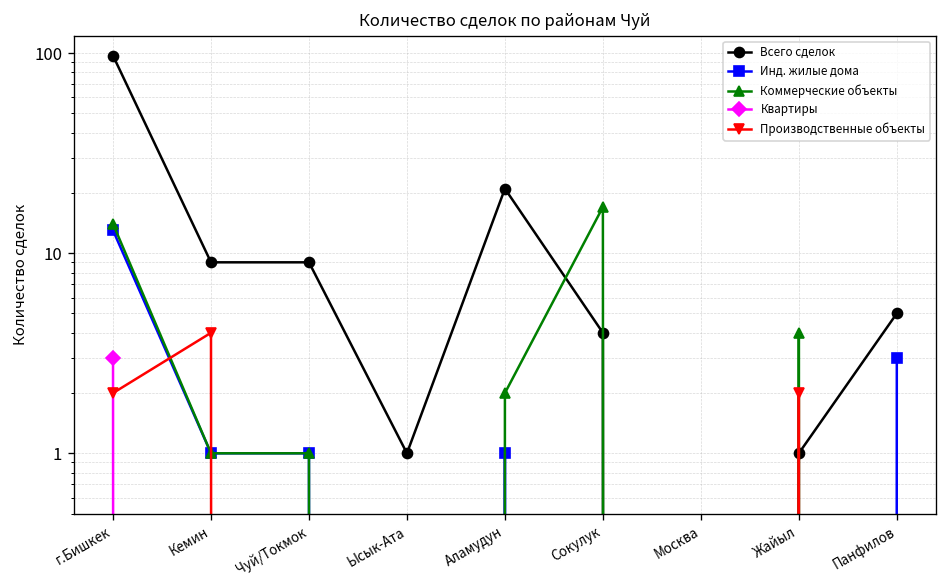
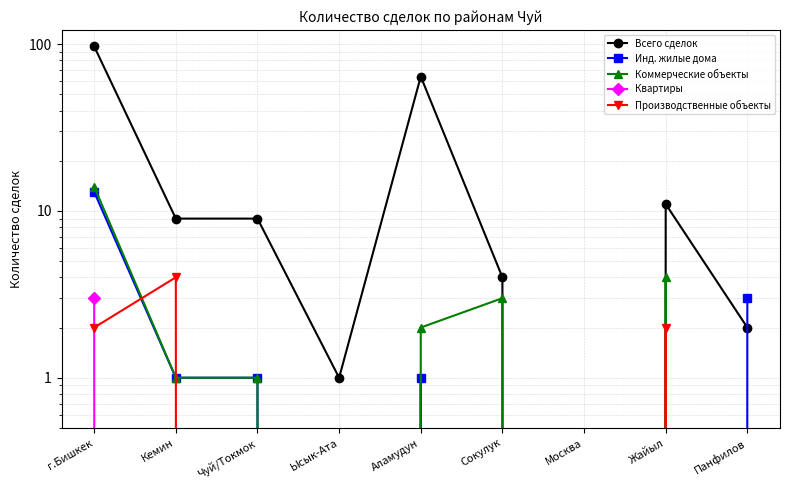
  {
    "Всего сделок": {
      "г.Бишкек": 100,
      "Кемин": 9,
      "Чуй/Токмок": 9,
      "Ысык-Ата": 1,
-     "Аламудун": 21,
+     "Аламудун": 64,
      "Сокулук": 4,
-     "Жайыл": 1,
-     "Панфилов": 5
+     "Жайыл": 11,
+     "Панфилов": 2
    },
    "Инд. жилые дома": {
      "г.Бишкек": 13,
      "Аламудун": 1,
      "Панфилов": 3
    },
    "Коммерческие объекты": {
      "г.Бишкек": 14,
      "Аламудун": 2,
-     "Сокулук": 17,
+     "Сокулук": 3,
      "Жайыл": 4
    },
    "Квартиры": {
      "г.Бишкек": 3
    },
    "Производственные объекты": {
      "г.Бишкек": 2,
      "Кемин": 4,
      "Жайыл": 2
    }
  }
